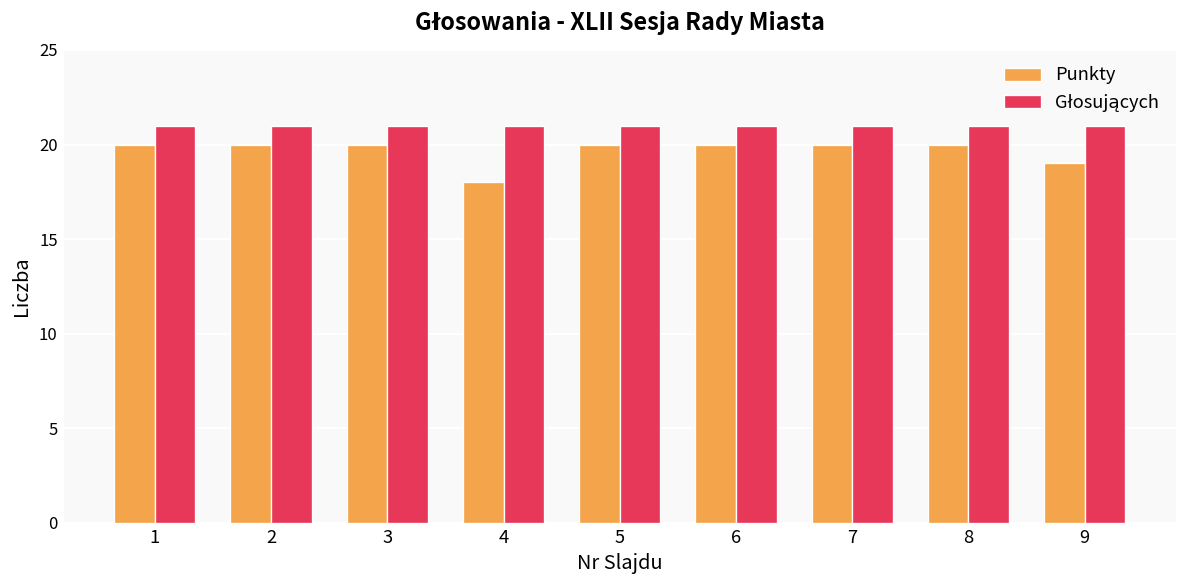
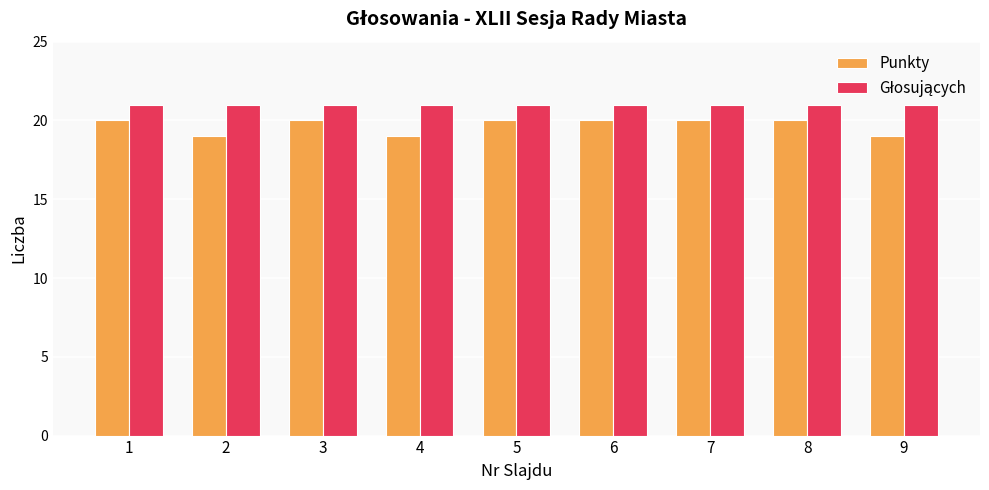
  {
    "Punkty": {
      "1": 20,
-     "2": 20,
+     "2": 19,
      "3": 20,
-     "4": 18,
+     "4": 19,
      "5": 20,
      "6": 20,
      "7": 20,
      "8": 20,
      "9": 19
    },
    "Głosujących": {
      "1": 21,
      "2": 21,
      "3": 21,
      "4": 21,
      "5": 21,
      "6": 21,
      "7": 21,
      "8": 21,
      "9": 21
    }
  }
